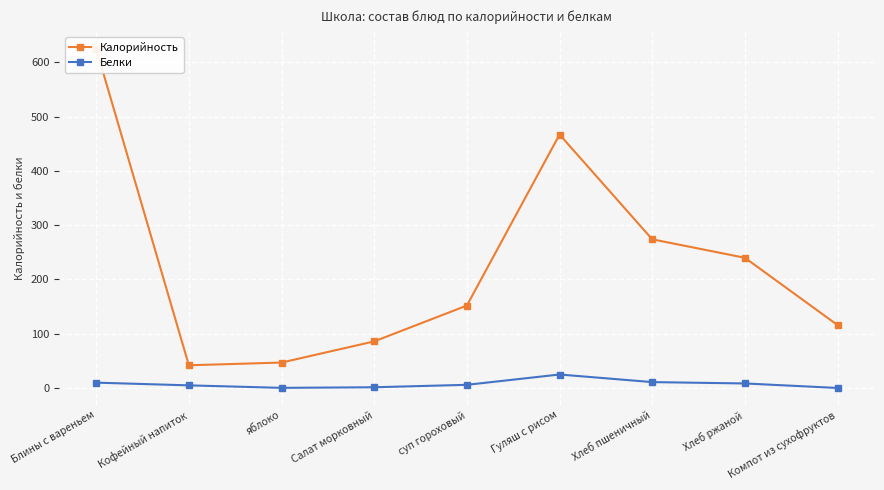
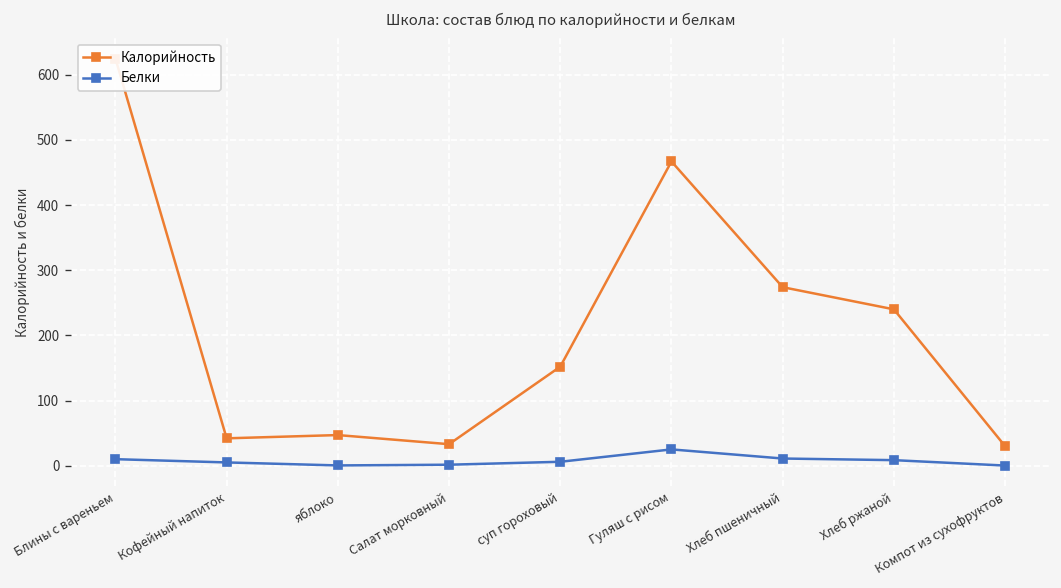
  {
    "Калорийность": {
      "Кофейный напиток": 40,
      "яблоко": 50,
-     "Салат морковный": 90,
+     "Салат морковный": 30,
      "суп гороховый": 150,
      "Гуляш с рисом": 470,
      "Хлеб пшеничный": 270,
      "Хлеб ржаной": 240,
-     "Компот из сухофруктов": 120
+     "Компот из сухофруктов": 30
    },
    "Белки": {
      "Блины с вареньем": 10,
      "Кофейный напиток": 10,
      "яблоко": 0,
      "Салат морковный": 0,
      "суп гороховый": 10,
      "Гуляш с рисом": 30,
      "Хлеб пшеничный": 10,
      "Хлеб ржаной": 10,
      "Компот из сухофруктов": 0
    }
  }
